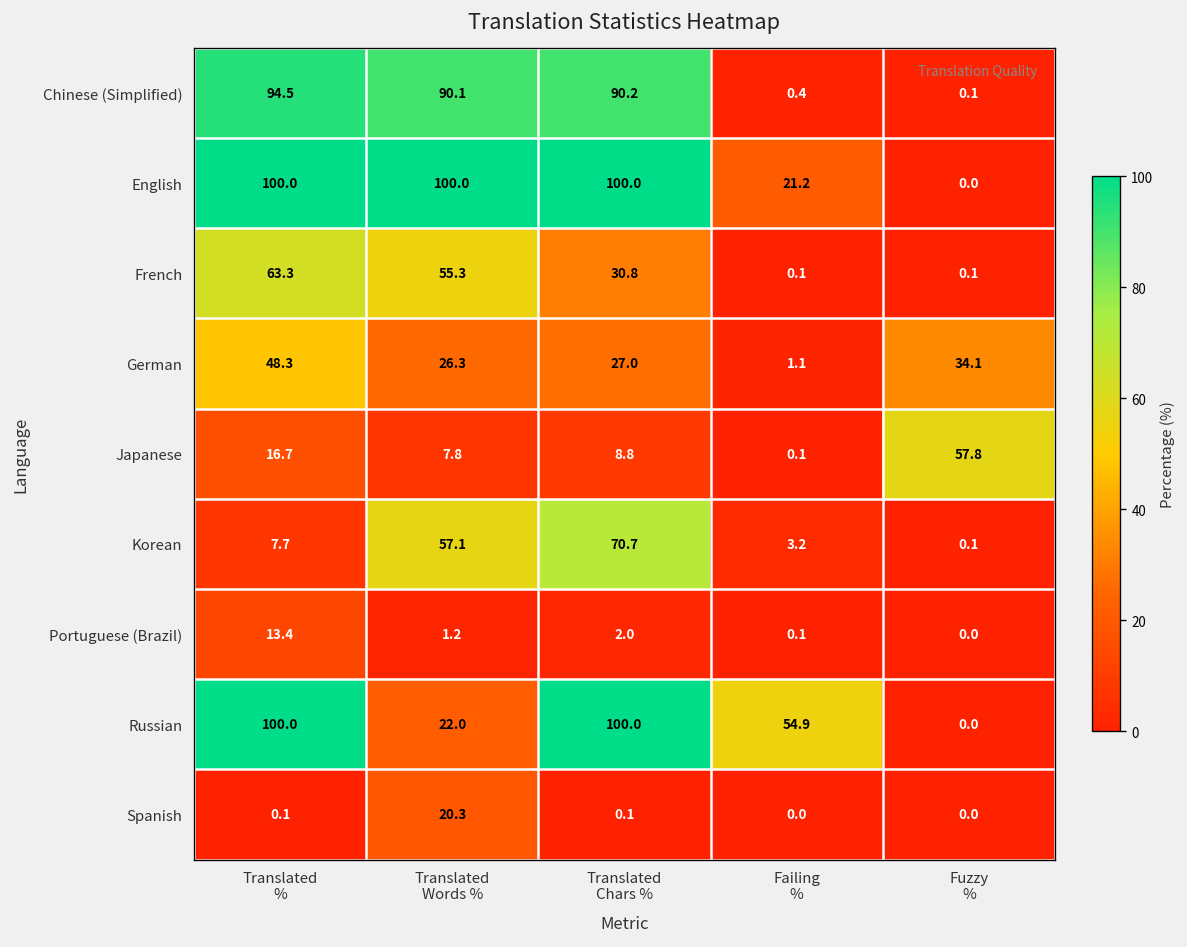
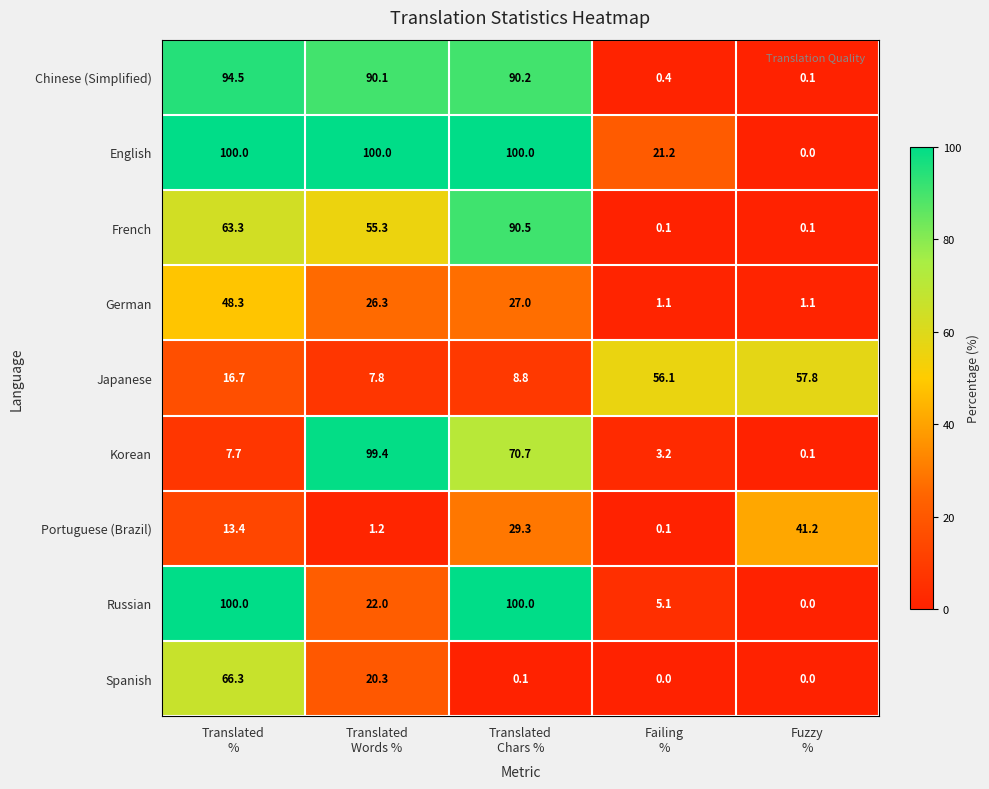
  {
    "Chinese (Simplified)": {
      "Translated %": 94.5,
      "Translated Words %": 90.1,
      "Translated Chars %": 90.2,
      "Failing %": 0.4
    },
    "English": {
      "Translated %": 100.0,
      "Translated Words %": 100.0,
      "Translated Chars %": 100.0,
      "Failing %": 21.2,
      "Fuzzy %": 0.0
    },
    "French": {
      "Translated %": 63.3,
      "Translated Words %": 55.3,
-     "Translated Chars %": 30.8,
+     "Translated Chars %": 90.5,
      "Failing %": 0.1,
      "Fuzzy %": 0.1
    },
    "German": {
      "Translated %": 48.3,
      "Translated Words %": 26.3,
      "Translated Chars %": 27.0,
      "Failing %": 1.1,
-     "Fuzzy %": 34.1
+     "Fuzzy %": 1.1
    },
    "Japanese": {
      "Translated %": 16.7,
      "Translated Words %": 7.8,
      "Translated Chars %": 8.8,
-     "Failing %": 0.1,
+     "Failing %": 56.1,
      "Fuzzy %": 57.8
    },
    "Korean": {
      "Translated %": 7.7,
-     "Translated Words %": 57.1,
+     "Translated Words %": 99.4,
      "Translated Chars %": 70.7,
      "Failing %": 3.2,
      "Fuzzy %": 0.1
    },
    "Portuguese (Brazil)": {
      "Translated %": 13.4,
      "Translated Words %": 1.2,
-     "Translated Chars %": 2.0,
+     "Translated Chars %": 29.3,
      "Failing %": 0.1,
-     "Fuzzy %": 0.0
+     "Fuzzy %": 41.2
    },
    "Russian": {
      "Translated %": 100.0,
      "Translated Words %": 22.0,
      "Translated Chars %": 100.0,
-     "Failing %": 54.9,
+     "Failing %": 5.1,
      "Fuzzy %": 0.0
    },
    "Spanish": {
-     "Translated %": 0.1,
+     "Translated %": 66.3,
      "Translated Words %": 20.3,
      "Translated Chars %": 0.1,
      "Failing %": 0.0,
      "Fuzzy %": 0.0
    }
  }
